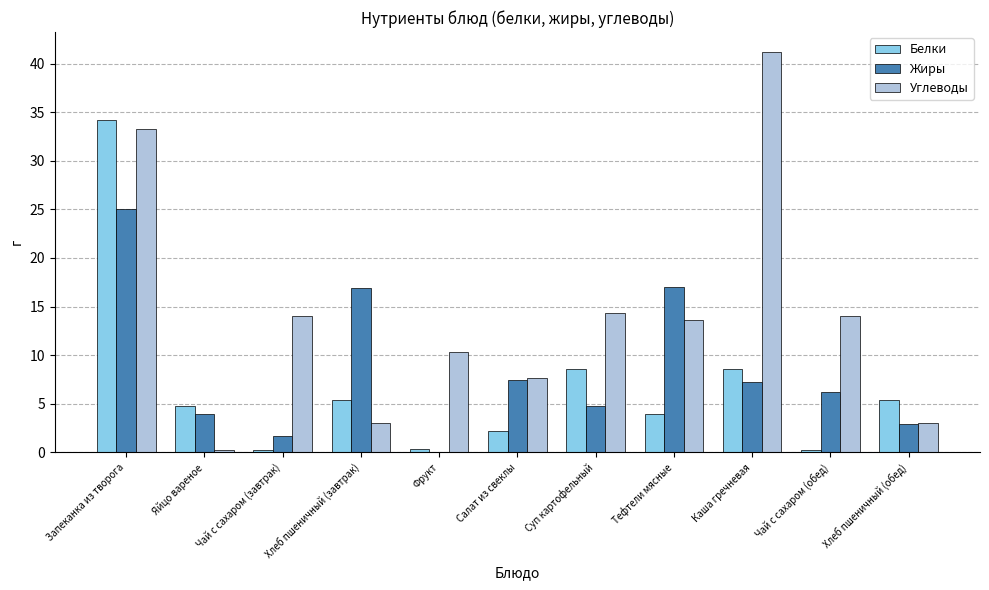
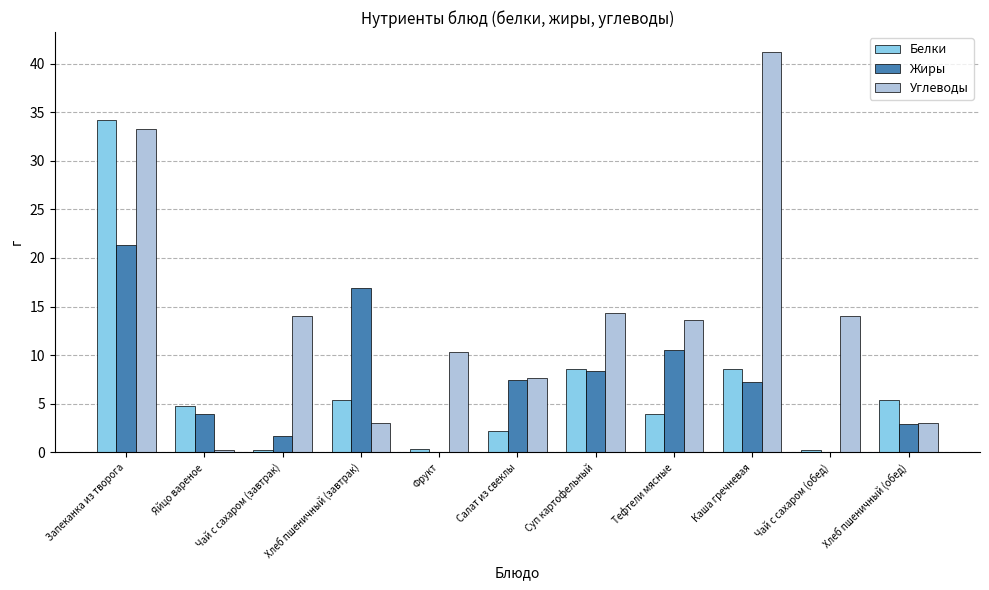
  {
    "Жиры": {
-     "Запеканка из творога": 25,
+     "Запеканка из творога": 21,
      "Яйцо вареное": 4,
      "Чай с сахаром (завтрак)": 2,
      "Хлеб пшеничный (завтрак)": 17,
      "Салат из свеклы": 7,
-     "Суп картофельный": 5,
-     "Тефтели мясные": 17,
+     "Суп картофельный": 8,
+     "Тефтели мясные": 11,
      "Каша гречневая": 7,
-     "Чай с сахаром (обед)": 6,
+     "Чай с сахаром (обед)": 0,
      "Хлеб пшеничный (обед)": 3
    }
  }
